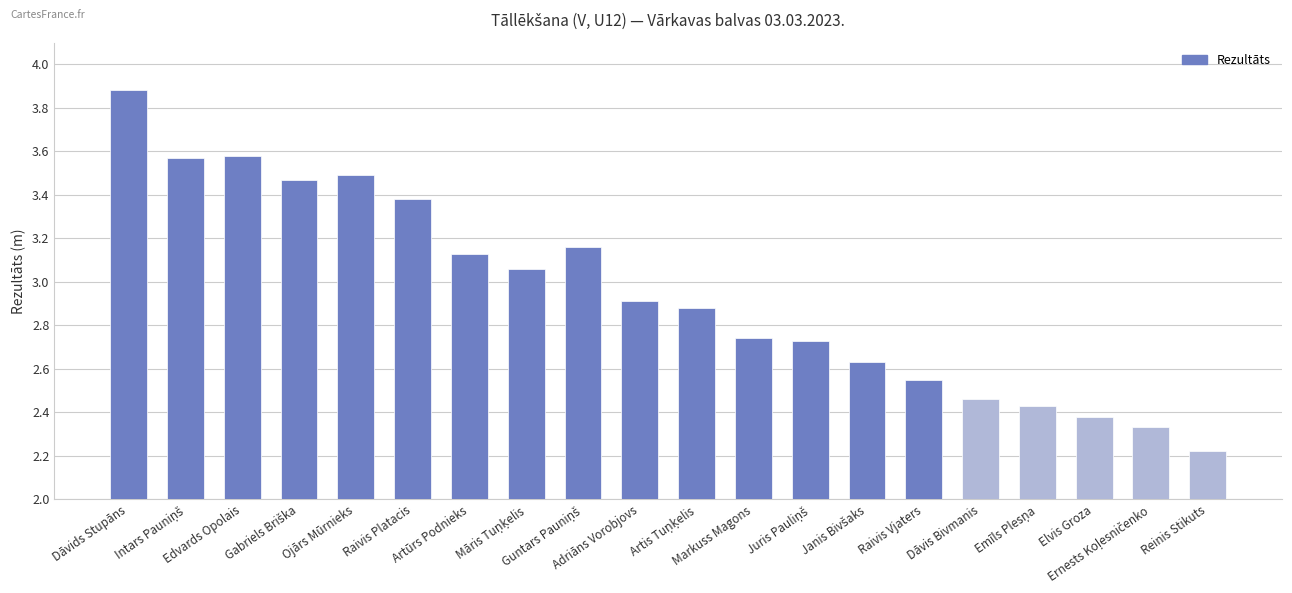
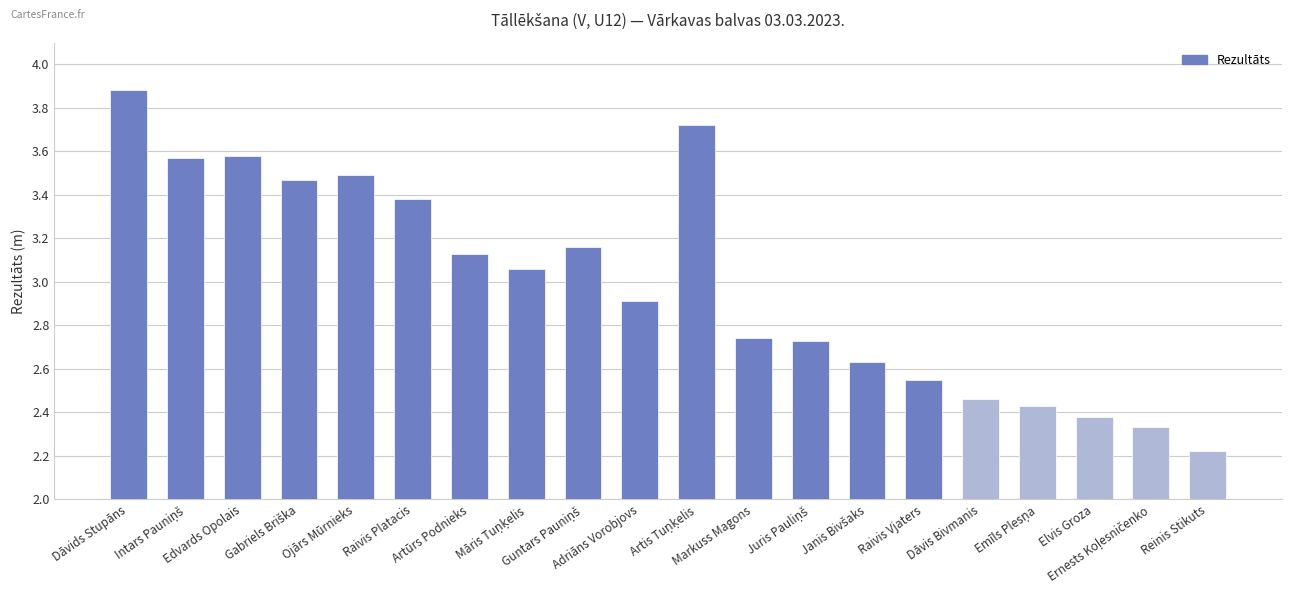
  {
    "Dāvids Stupāns": 3.88,
    "Intars Pauniņš": 3.57,
    "Edvards Opolais": 3.58,
    "Gabriels Briška": 3.47,
    "Ojārs Mūrnieks": 3.49,
    "Raivis Platacis": 3.38,
    "Artūrs Podnieks": 3.13,
    "Māris Tuņķelis": 3.06,
    "Guntars Pauniņš": 3.16,
    "Adriāns Vorobjovs": 2.91,
-   "Artis Tuņķelis": 2.88,
+   "Artis Tuņķelis": 3.72,
    "Markuss Magons": 2.74,
    "Juris Pauliņš": 2.73,
    "Janis Bivšaks": 2.63,
    "Raivis Vjaters": 2.55,
    "Dāvis Bivmanis": 2.46,
    "Emīls Plesņa": 2.43,
    "Elvis Groza": 2.38,
    "Ernests Koļesničenko": 2.33,
    "Reinis Stikuts": 2.22
  }
